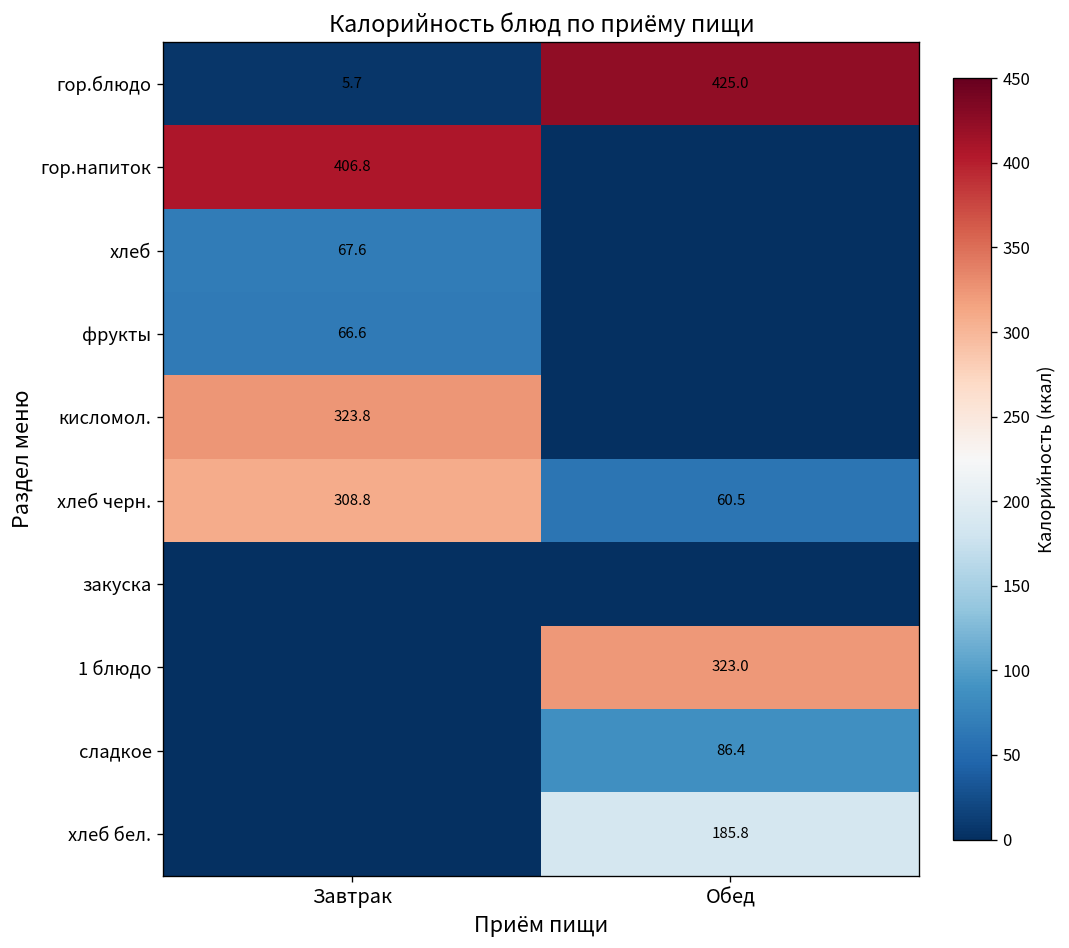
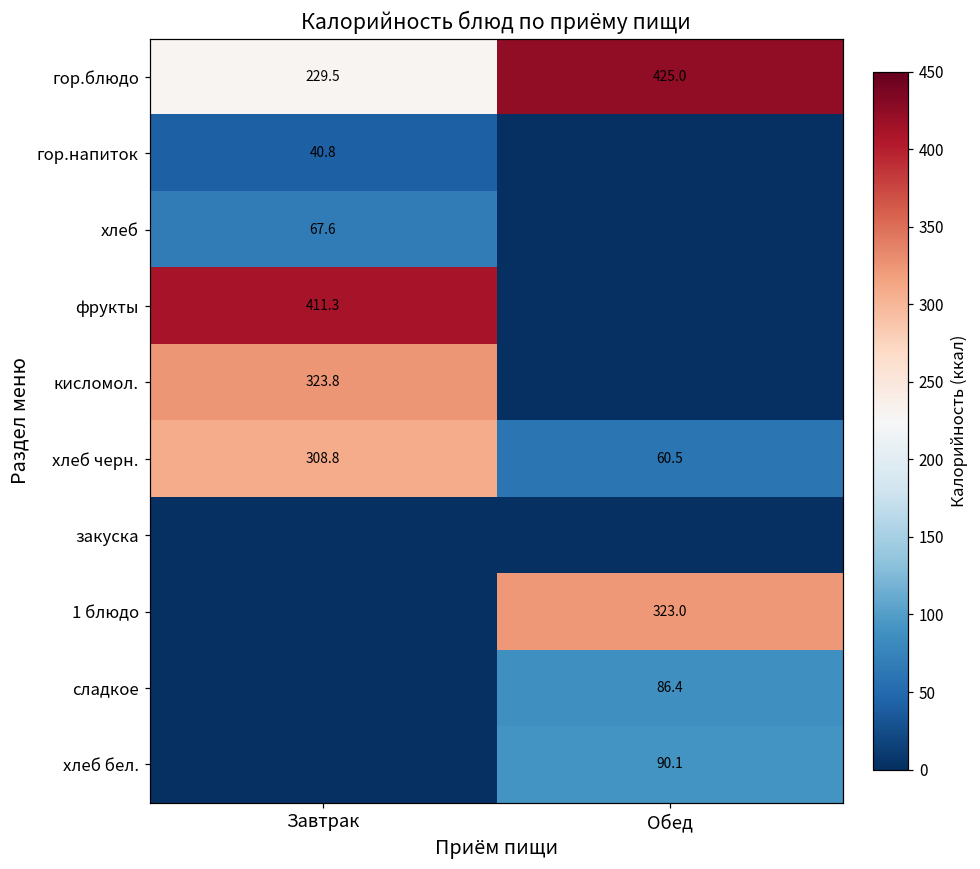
  {
    "гор.блюдо": {
-     "Завтрак": 5.7,
+     "Завтрак": 229.5,
      "Обед": 425.0
    },
    "гор.напиток": {
-     "Завтрак": 406.8
+     "Завтрак": 40.8
    },
    "хлеб": {
      "Завтрак": 67.6
    },
    "фрукты": {
-     "Завтрак": 66.6
+     "Завтрак": 411.3
    },
    "кисломол.": {
      "Завтрак": 323.8
    },
    "хлеб черн.": {
      "Завтрак": 308.8,
      "Обед": 60.5
    },
    "1 блюдо": {
      "Обед": 323.0
    },
    "сладкое": {
      "Обед": 86.4
    },
    "хлеб бел.": {
-     "Обед": 185.8
+     "Обед": 90.1
    }
  }
